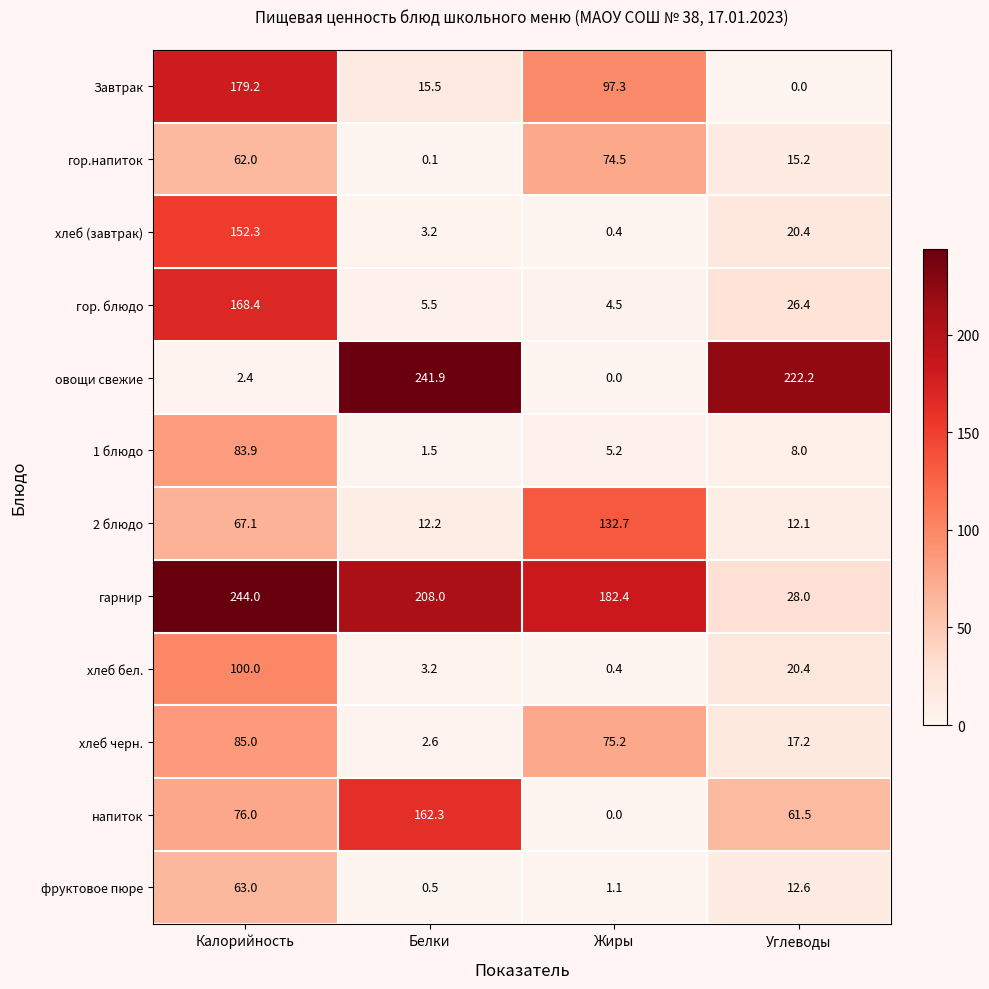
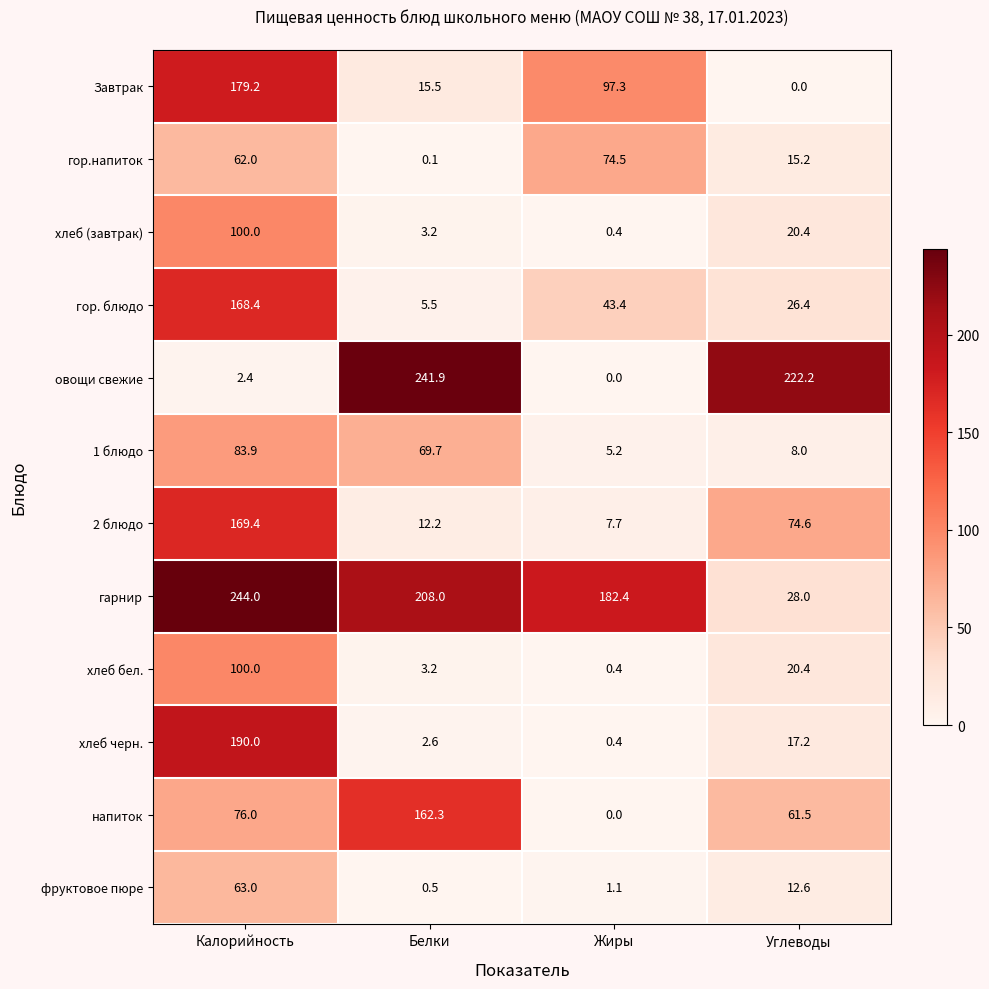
  {
    "Завтрак": {
      "Калорийность": 179.2,
      "Белки": 15.5,
      "Жиры": 97.3,
      "Углеводы": 0.0
    },
    "гор.напиток": {
      "Калорийность": 62.0,
      "Белки": 0.1,
      "Жиры": 74.5,
      "Углеводы": 15.2
    },
    "хлеб (завтрак)": {
-     "Калорийность": 152.3,
+     "Калорийность": 100.0,
      "Белки": 3.2,
      "Жиры": 0.4,
      "Углеводы": 20.4
    },
    "гор. блюдо": {
      "Калорийность": 168.4,
      "Белки": 5.5,
-     "Жиры": 4.5,
+     "Жиры": 43.4,
      "Углеводы": 26.4
    },
    "овощи свежие": {
      "Калорийность": 2.4,
      "Белки": 241.9,
      "Жиры": 0.0,
      "Углеводы": 222.2
    },
    "1 блюдо": {
      "Калорийность": 83.9,
-     "Белки": 1.5,
+     "Белки": 69.7,
      "Жиры": 5.2,
      "Углеводы": 8.0
    },
    "2 блюдо": {
-     "Калорийность": 67.1,
+     "Калорийность": 169.4,
      "Белки": 12.2,
-     "Жиры": 132.7,
-     "Углеводы": 12.1
+     "Жиры": 7.7,
+     "Углеводы": 74.6
    },
    "гарнир": {
      "Калорийность": 244.0,
      "Белки": 208.0,
      "Жиры": 182.4,
      "Углеводы": 28.0
    },
    "хлеб бел.": {
      "Калорийность": 100.0,
      "Белки": 3.2,
      "Жиры": 0.4,
      "Углеводы": 20.4
    },
    "хлеб черн.": {
-     "Калорийность": 85.0,
+     "Калорийность": 190.0,
      "Белки": 2.6,
-     "Жиры": 75.2,
+     "Жиры": 0.4,
      "Углеводы": 17.2
    },
    "напиток": {
      "Калорийность": 76.0,
      "Белки": 162.3,
      "Жиры": 0.0,
      "Углеводы": 61.5
    },
    "фруктовое пюре": {
      "Калорийность": 63.0,
      "Белки": 0.5,
      "Жиры": 1.1,
      "Углеводы": 12.6
    }
  }
